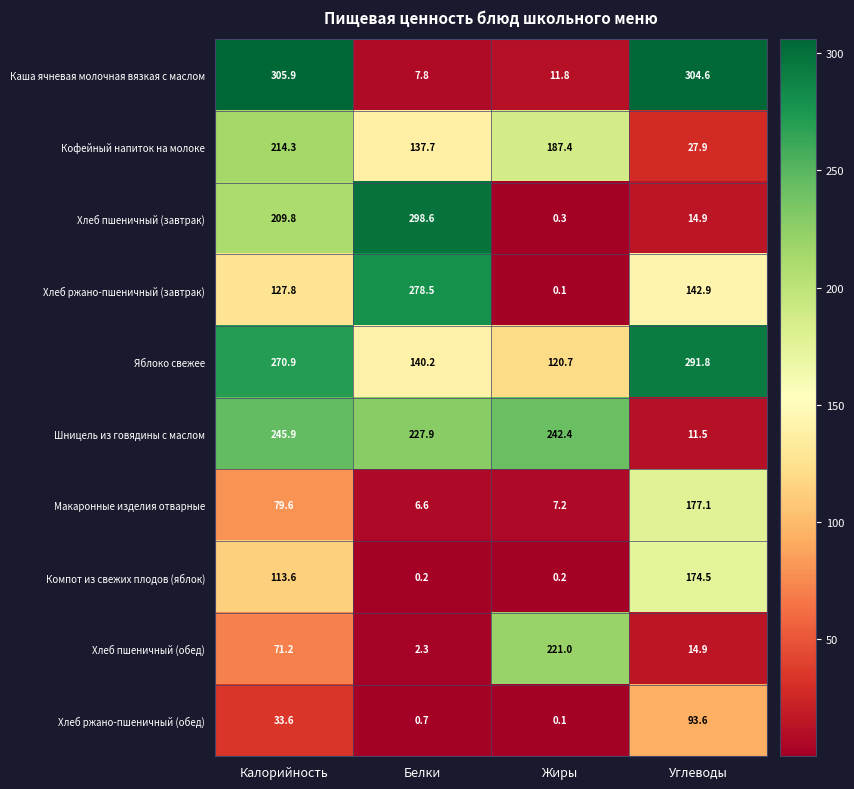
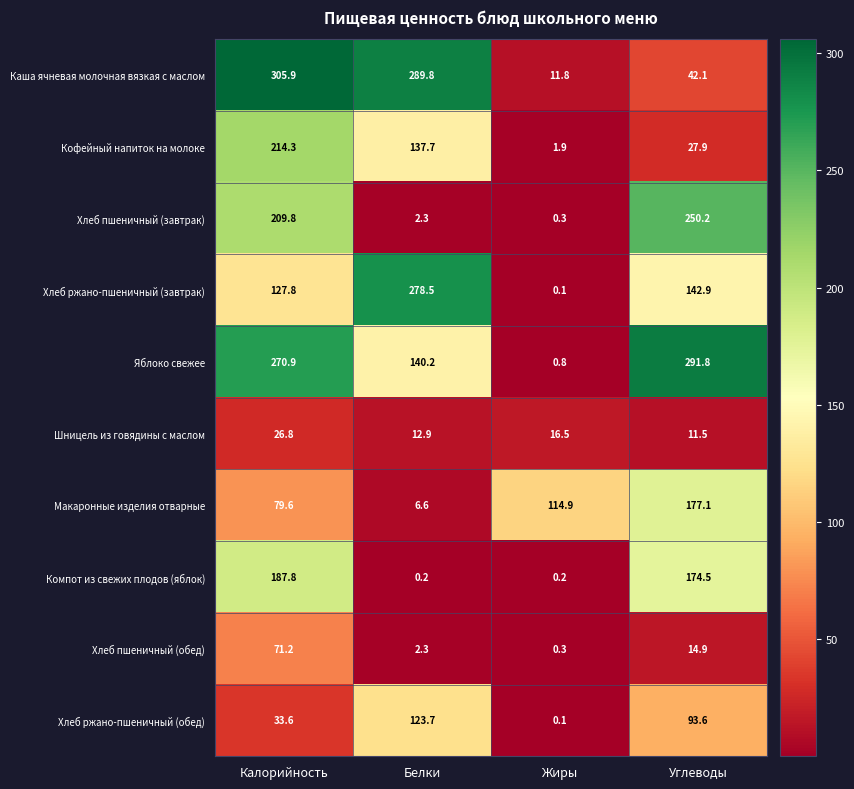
  {
    "Каша ячневая молочная вязкая с маслом": {
      "Калорийность": 305.9,
-     "Белки": 7.8,
+     "Белки": 289.8,
      "Жиры": 11.8,
-     "Углеводы": 304.6
+     "Углеводы": 42.1
    },
    "Кофейный напиток на молоке": {
      "Калорийность": 214.3,
      "Белки": 137.7,
-     "Жиры": 187.4,
+     "Жиры": 1.9,
      "Углеводы": 27.9
    },
    "Хлеб пшеничный (завтрак)": {
      "Калорийность": 209.8,
-     "Белки": 298.6,
+     "Белки": 2.3,
      "Жиры": 0.3,
-     "Углеводы": 14.9
+     "Углеводы": 250.2
    },
    "Хлеб ржано-пшеничный (завтрак)": {
      "Калорийность": 127.8,
      "Белки": 278.5,
      "Жиры": 0.1,
      "Углеводы": 142.9
    },
    "Яблоко свежее": {
      "Калорийность": 270.9,
      "Белки": 140.2,
-     "Жиры": 120.7,
+     "Жиры": 0.8,
      "Углеводы": 291.8
    },
    "Шницель из говядины с маслом": {
-     "Калорийность": 245.9,
-     "Белки": 227.9,
-     "Жиры": 242.4,
+     "Калорийность": 26.8,
+     "Белки": 12.9,
+     "Жиры": 16.5,
      "Углеводы": 11.5
    },
    "Макаронные изделия отварные": {
      "Калорийность": 79.6,
      "Белки": 6.6,
-     "Жиры": 7.2,
+     "Жиры": 114.9,
      "Углеводы": 177.1
    },
    "Компот из свежих плодов (яблок)": {
-     "Калорийность": 113.6,
+     "Калорийность": 187.8,
      "Белки": 0.2,
      "Жиры": 0.2,
      "Углеводы": 174.5
    },
    "Хлеб пшеничный (обед)": {
      "Калорийность": 71.2,
      "Белки": 2.3,
-     "Жиры": 221.0,
+     "Жиры": 0.3,
      "Углеводы": 14.9
    },
    "Хлеб ржано-пшеничный (обед)": {
      "Калорийность": 33.6,
-     "Белки": 0.7,
+     "Белки": 123.7,
      "Жиры": 0.1,
      "Углеводы": 93.6
    }
  }
